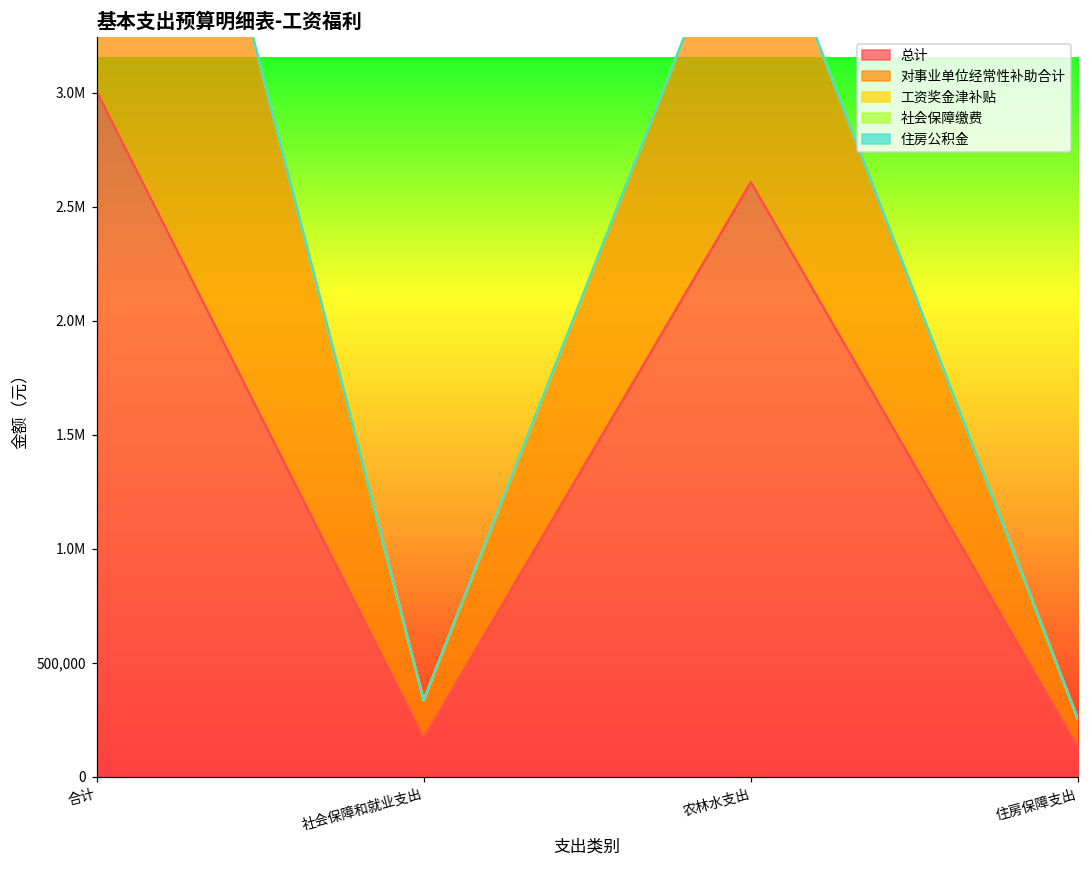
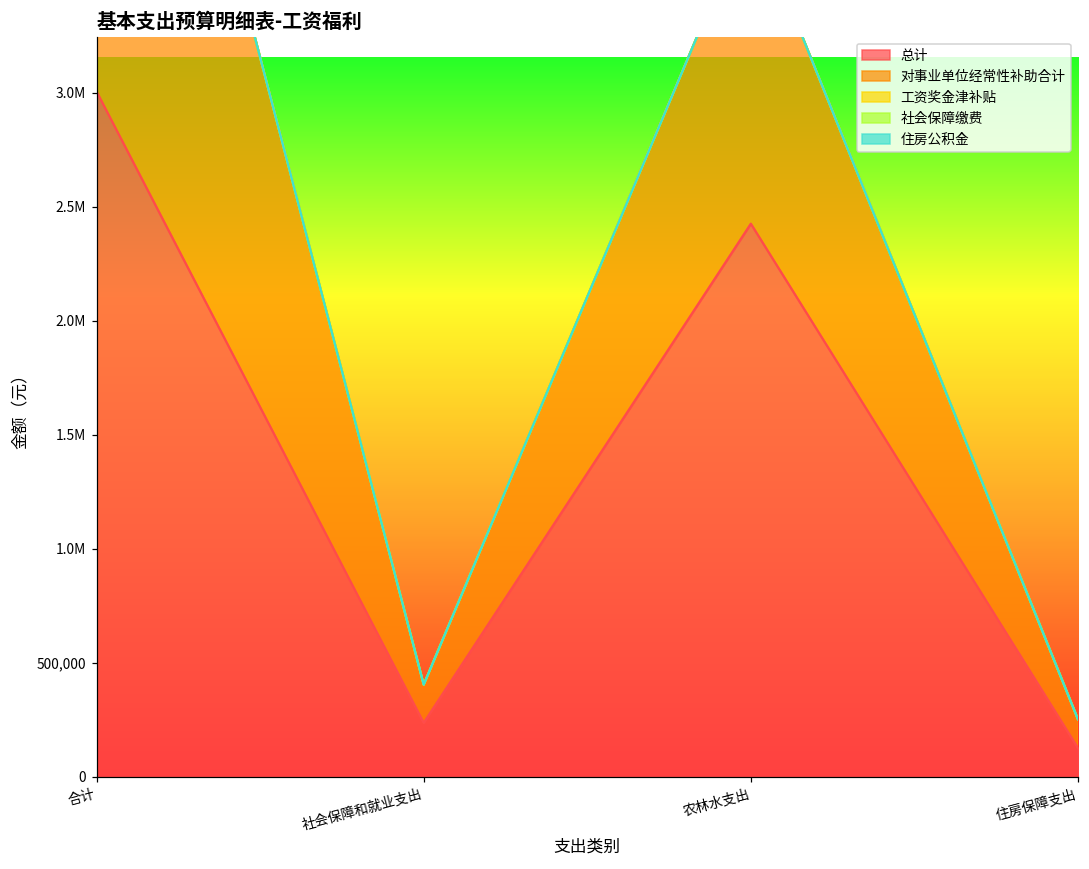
  {
    "总计": {
      "合计": "3,000,000",
-     "社会保障和就业支出": "170,000",
-     "农林水支出": "2,610,000",
+     "社会保障和就业支出": "240,000",
+     "农林水支出": "2,420,000",
      "住房保障支出": "130,000"
    }
  }
